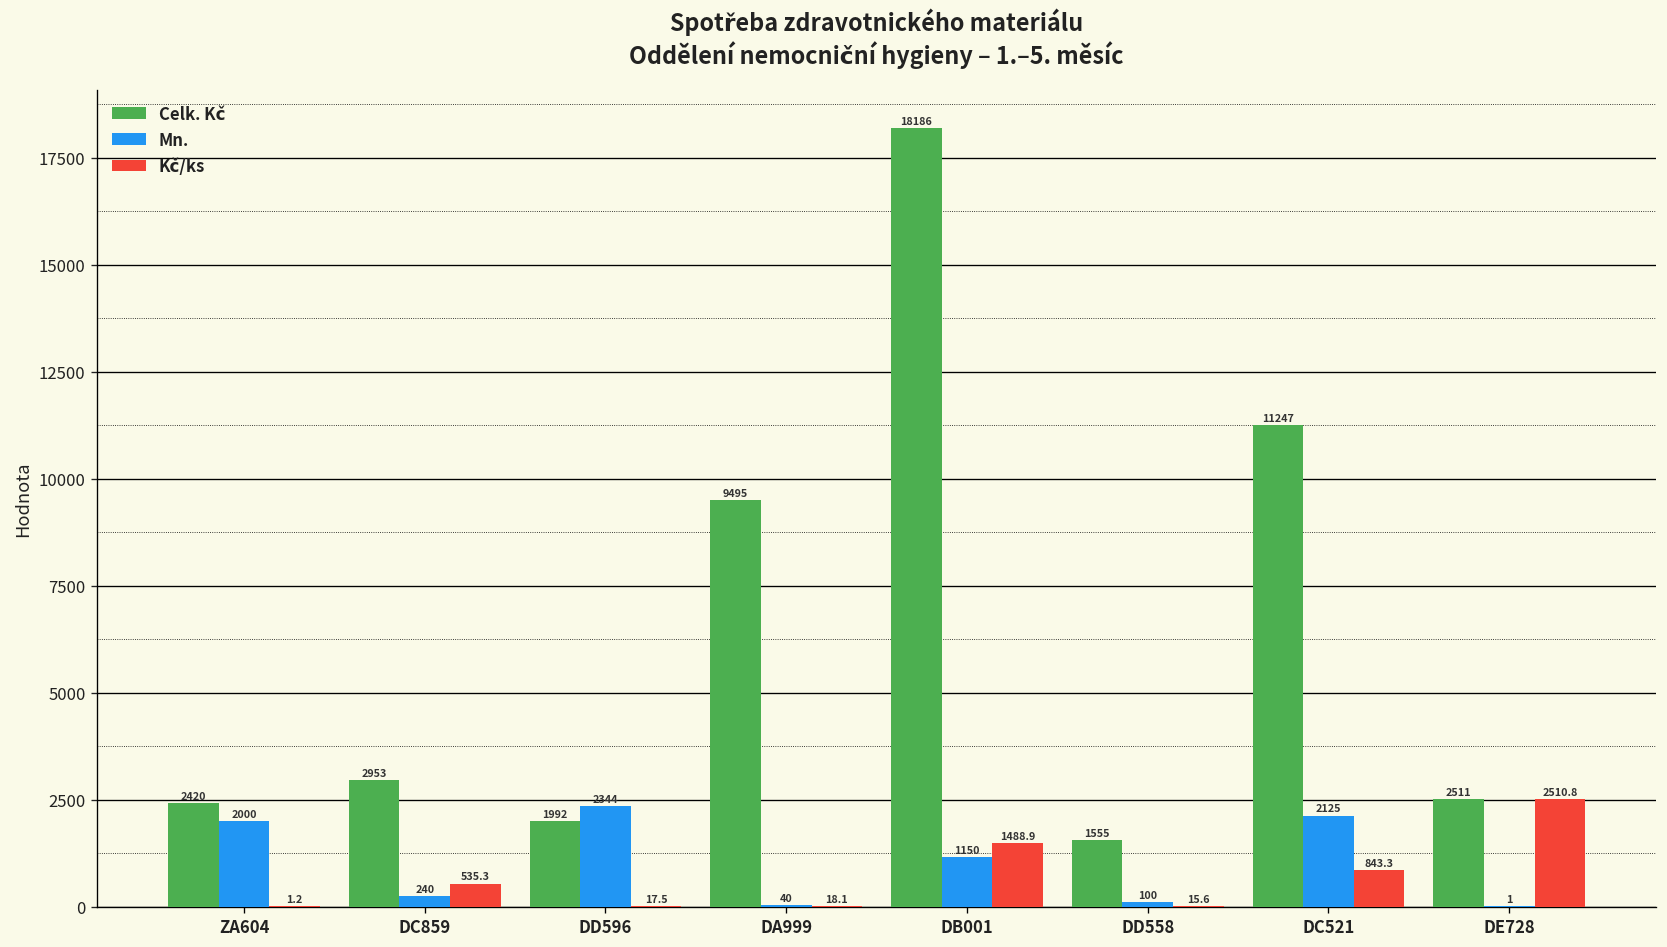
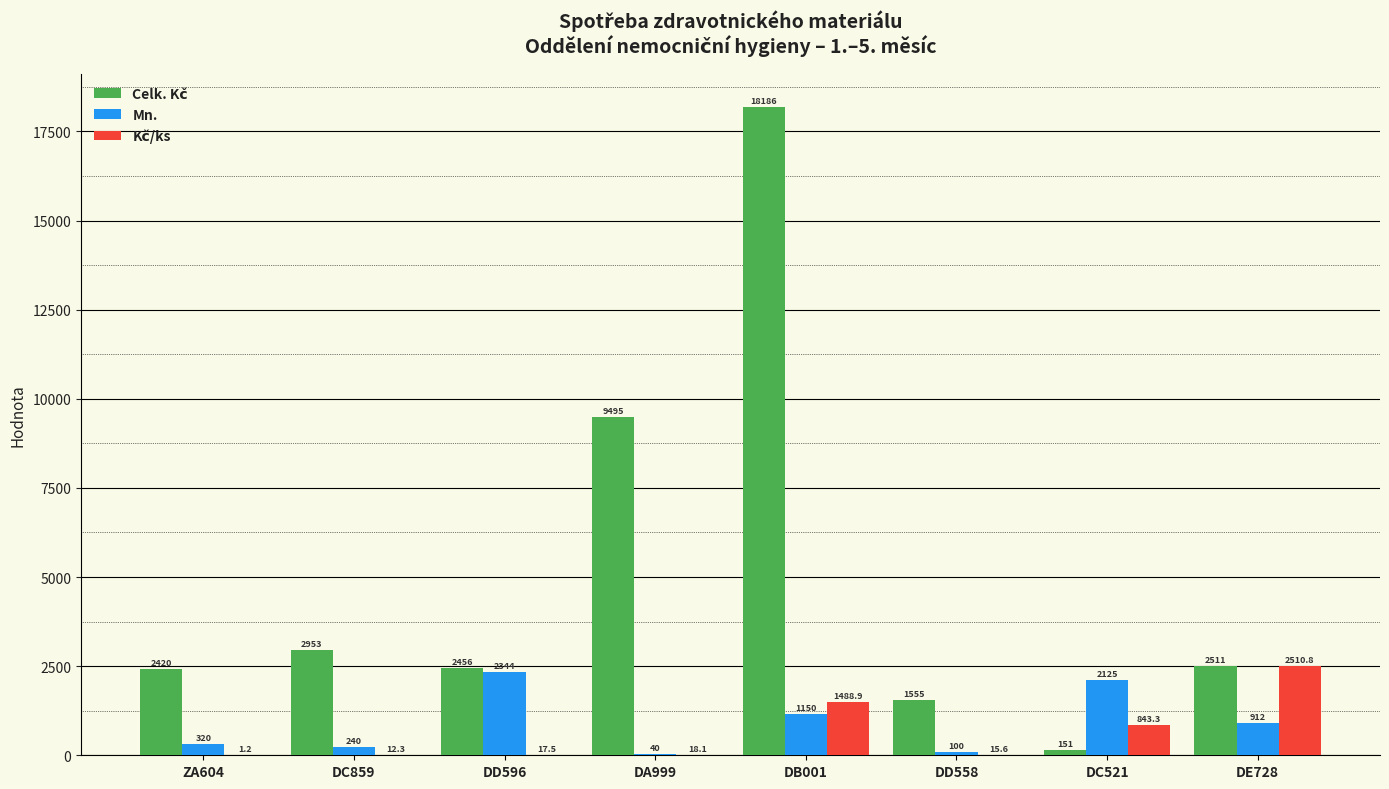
  {
    "Celk. Kč": {
      "ZA604": 2420,
      "DC859": 2953,
-     "DD596": 1992,
+     "DD596": 2456,
      "DA999": 9495,
      "DB001": 18186,
      "DD558": 1555,
-     "DC521": 11247,
+     "DC521": 151,
      "DE728": 2511
    },
    "Mn.": {
-     "ZA604": 2000,
+     "ZA604": 320,
      "DC859": 240,
      "DD596": 2344,
      "DA999": 40,
      "DB001": 1150,
      "DD558": 100,
      "DC521": 2125,
-     "DE728": 1
+     "DE728": 912
    },
    "Kč/ks": {
      "ZA604": 1.2,
-     "DC859": 535.3,
+     "DC859": 12.3,
      "DD596": 17.5,
      "DA999": 18.1,
      "DB001": 1488.9,
      "DD558": 15.6,
      "DC521": 843.3,
      "DE728": 2510.8
    }
  }
